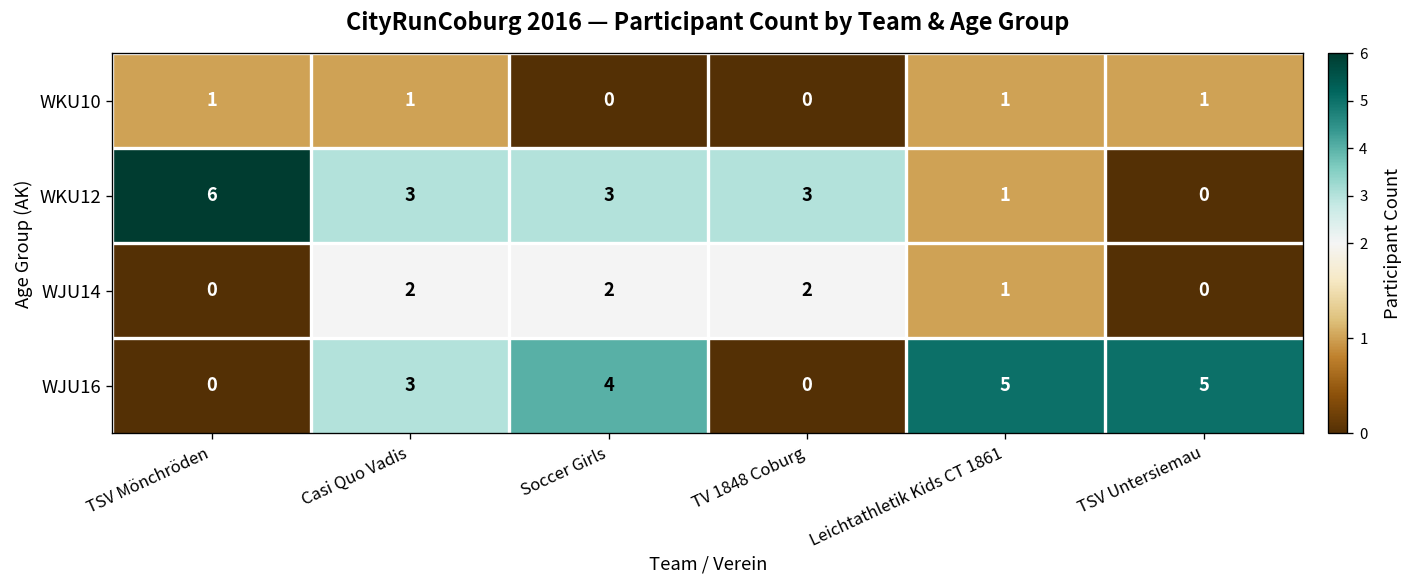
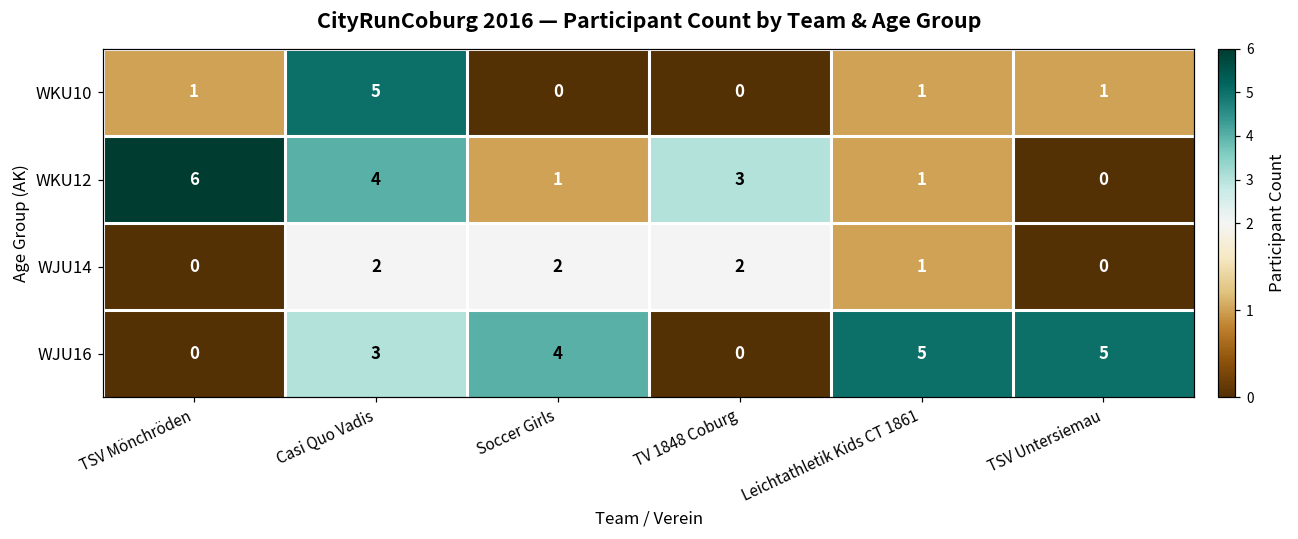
  {
    "WKU10": {
      "TSV Mönchröden": 1,
-     "Casi Quo Vadis": 1,
+     "Casi Quo Vadis": 5,
      "Soccer Girls": 0,
      "TV 1848 Coburg": 0,
      "Leichtathletik Kids CT 1861": 1,
      "TSV Untersiemau": 1
    },
    "WKU12": {
      "TSV Mönchröden": 6,
-     "Casi Quo Vadis": 3,
-     "Soccer Girls": 3,
+     "Casi Quo Vadis": 4,
+     "Soccer Girls": 1,
      "TV 1848 Coburg": 3,
      "Leichtathletik Kids CT 1861": 1,
      "TSV Untersiemau": 0
    },
    "WJU14": {
      "TSV Mönchröden": 0,
      "Casi Quo Vadis": 2,
      "Soccer Girls": 2,
      "TV 1848 Coburg": 2,
      "Leichtathletik Kids CT 1861": 1,
      "TSV Untersiemau": 0
    },
    "WJU16": {
      "TSV Mönchröden": 0,
      "Casi Quo Vadis": 3,
      "Soccer Girls": 4,
      "TV 1848 Coburg": 0,
      "Leichtathletik Kids CT 1861": 5,
      "TSV Untersiemau": 5
    }
  }
